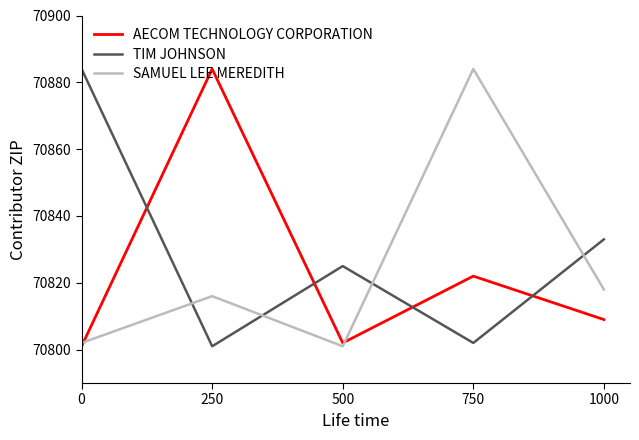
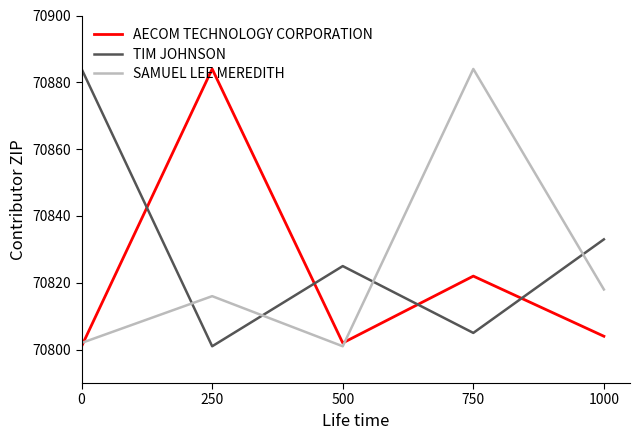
  {
    "AECOM TECHNOLOGY CORPORATION": {
      "0": 70801,
      "250": 70884,
      "500": 70802,
      "750": 70822,
-     "1000": 70809
+     "1000": 70804
    },
    "TIM JOHNSON": {
      "0": 70884,
      "250": 70801,
      "500": 70825,
-     "750": 70802,
+     "750": 70805,
      "1000": 70833
    },
    "SAMUEL LEE MEREDITH": {
      "0": 70802,
      "250": 70816,
      "500": 70801,
      "750": 70884,
      "1000": 70818
    }
  }
